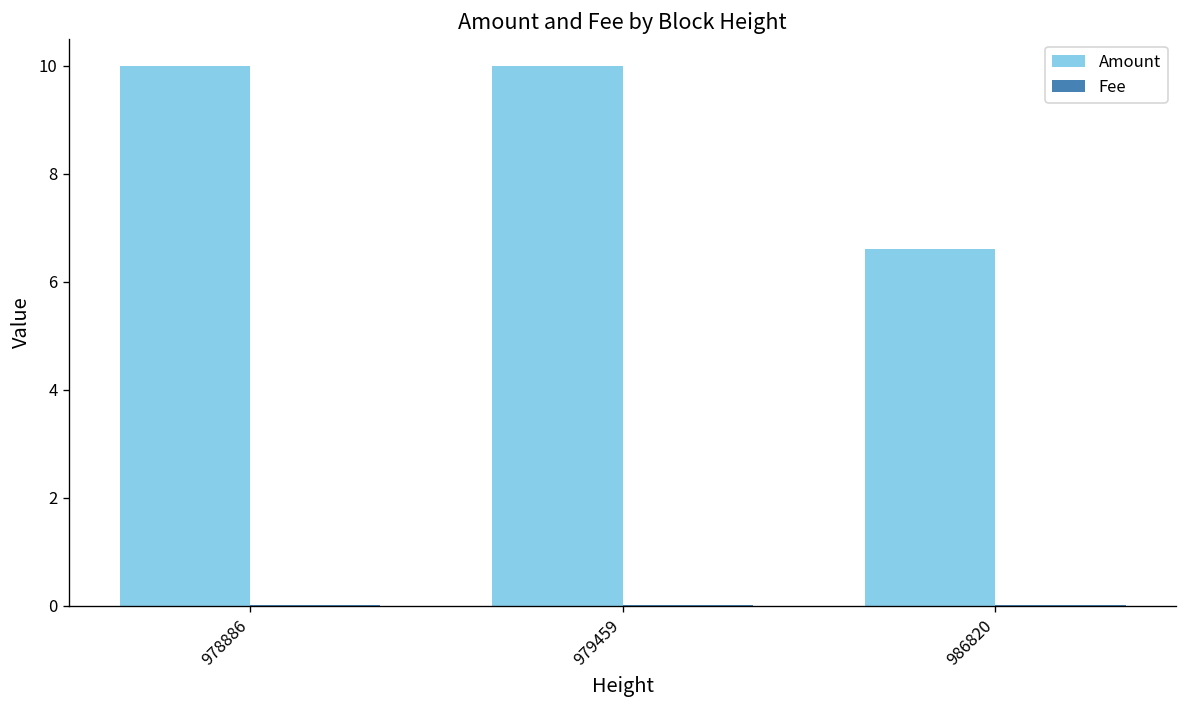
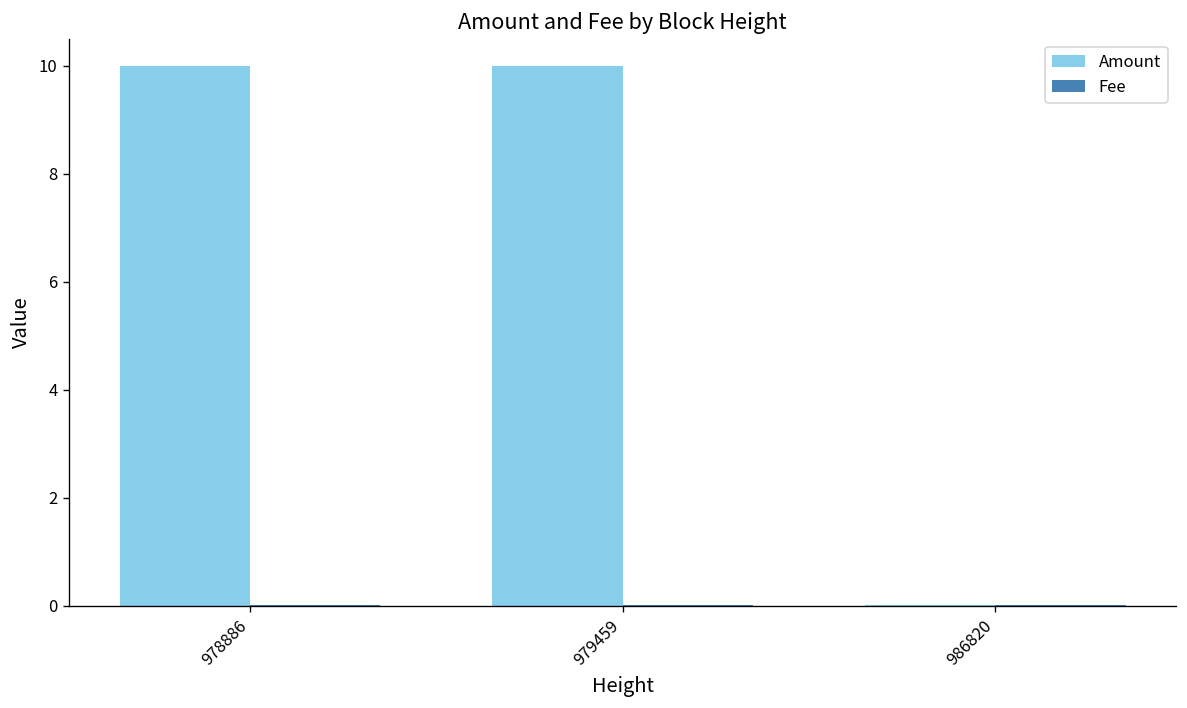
  {
    "Amount": {
      "978886": 10.0,
      "979459": 10.0,
-     "986820": 6.6
+     "986820": 0.0
    }
  }
